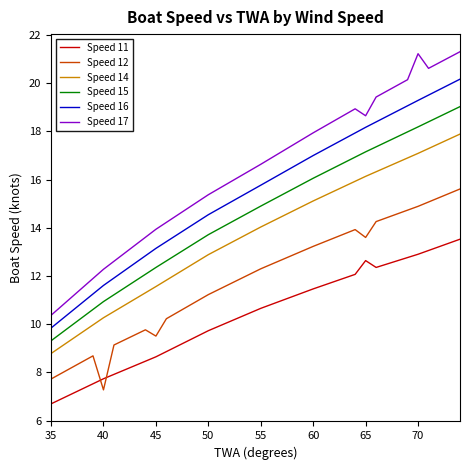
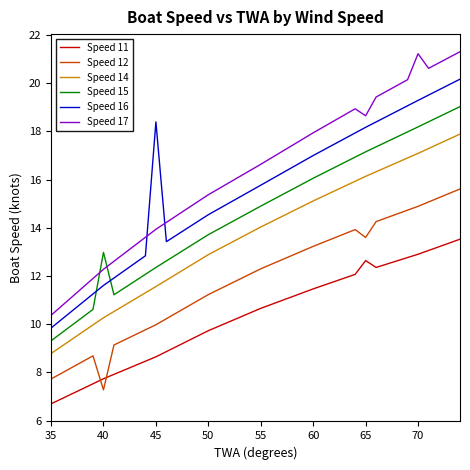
  {
    "Speed 11": {
      "35": 6.7,
      "40": 7.7,
      "45": 8.7,
      "50": 9.7,
      "55": 10.7,
      "60": 11.5,
      "65": 12.6,
      "70": 12.9
    },
    "Speed 12": {
      "35": 7.7,
      "40": 7.3,
-     "45": 9.5,
+     "45": 10.0,
      "50": 11.2,
      "55": 12.3,
      "60": 13.2,
      "65": 13.6,
      "70": 14.9
    },
    "Speed 14": {
      "35": 8.8,
      "40": 10.3,
      "45": 11.6,
      "50": 12.9,
      "55": 14.0,
      "60": 15.1,
      "65": 16.1,
      "70": 17.1
    },
    "Speed 15": {
      "35": 9.3,
-     "40": 10.9,
+     "40": 13.0,
      "45": 12.4,
      "50": 13.7,
      "55": 14.9,
      "60": 16.1,
      "65": 17.2,
      "70": 18.2
    },
    "Speed 16": {
      "35": 9.8,
      "40": 11.6,
-     "45": 13.1,
+     "45": 18.4,
      "50": 14.5,
      "55": 15.8,
      "60": 17.0,
      "65": 18.2,
      "70": 19.3
    },
    "Speed 17": {
      "35": 10.4,
      "40": 12.3,
      "45": 13.9,
      "50": 15.4,
      "55": 16.6,
      "60": 17.9,
      "65": 18.6,
      "70": 21.2
    }
  }
